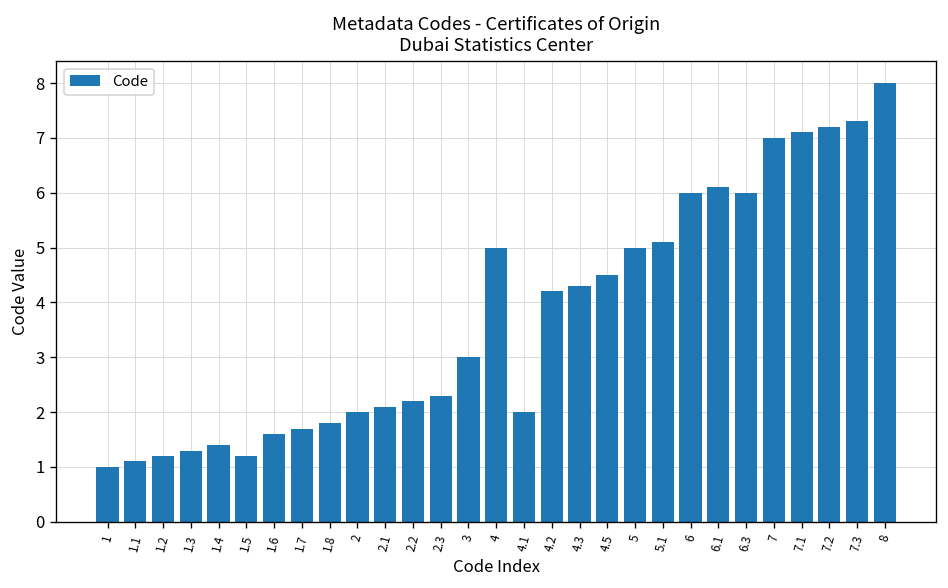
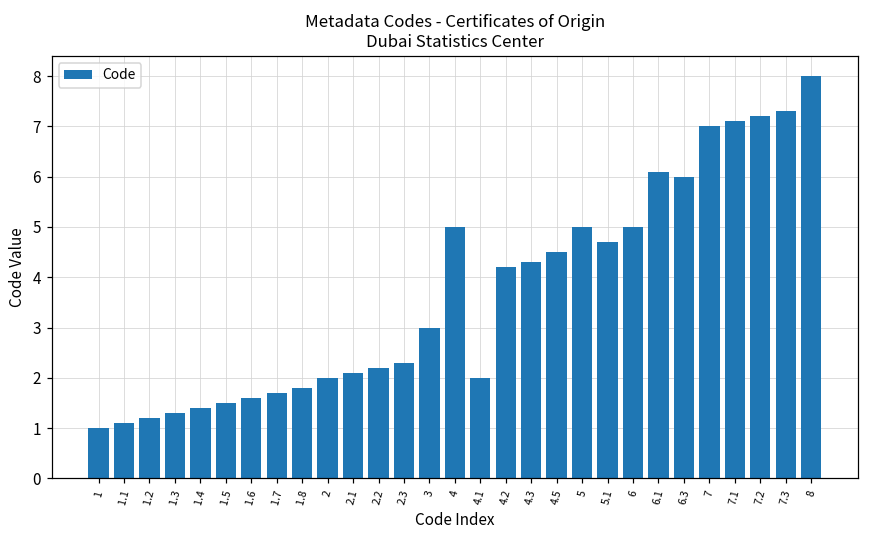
  {
    "1": 1.0,
    "1.1": 1.1,
    "1.2": 1.2,
    "1.3": 1.3,
    "1.4": 1.4,
-   "1.5": 1.2,
+   "1.5": 1.5,
    "1.6": 1.6,
    "1.7": 1.7,
    "1.8": 1.8,
    "2": 2.0,
    "2.1": 2.1,
    "2.2": 2.2,
    "2.3": 2.3,
    "3": 3.0,
    "4": 5.0,
    "4.1": 2.0,
    "4.2": 4.2,
    "4.3": 4.3,
    "4.5": 4.5,
    "5": 5.0,
-   "5.1": 5.1,
-   "6": 6,
+   "5.1": 4.7,
+   "6": 5,
    "6.1": 6.1,
    "6.3": 6.0,
    "7": 7.0,
    "7.1": 7.1,
    "7.2": 7.2,
    "7.3": 7.3,
    "8": 8.0
  }
